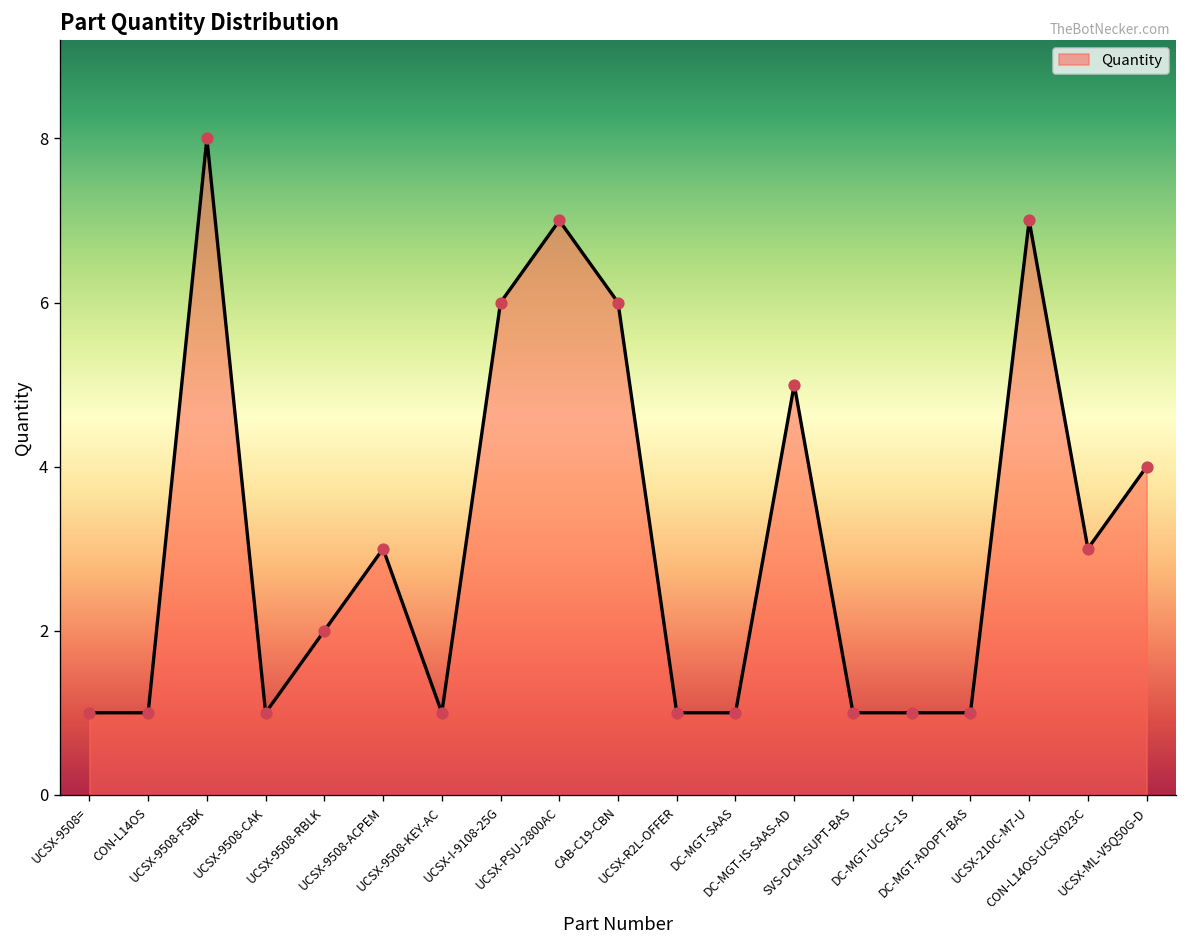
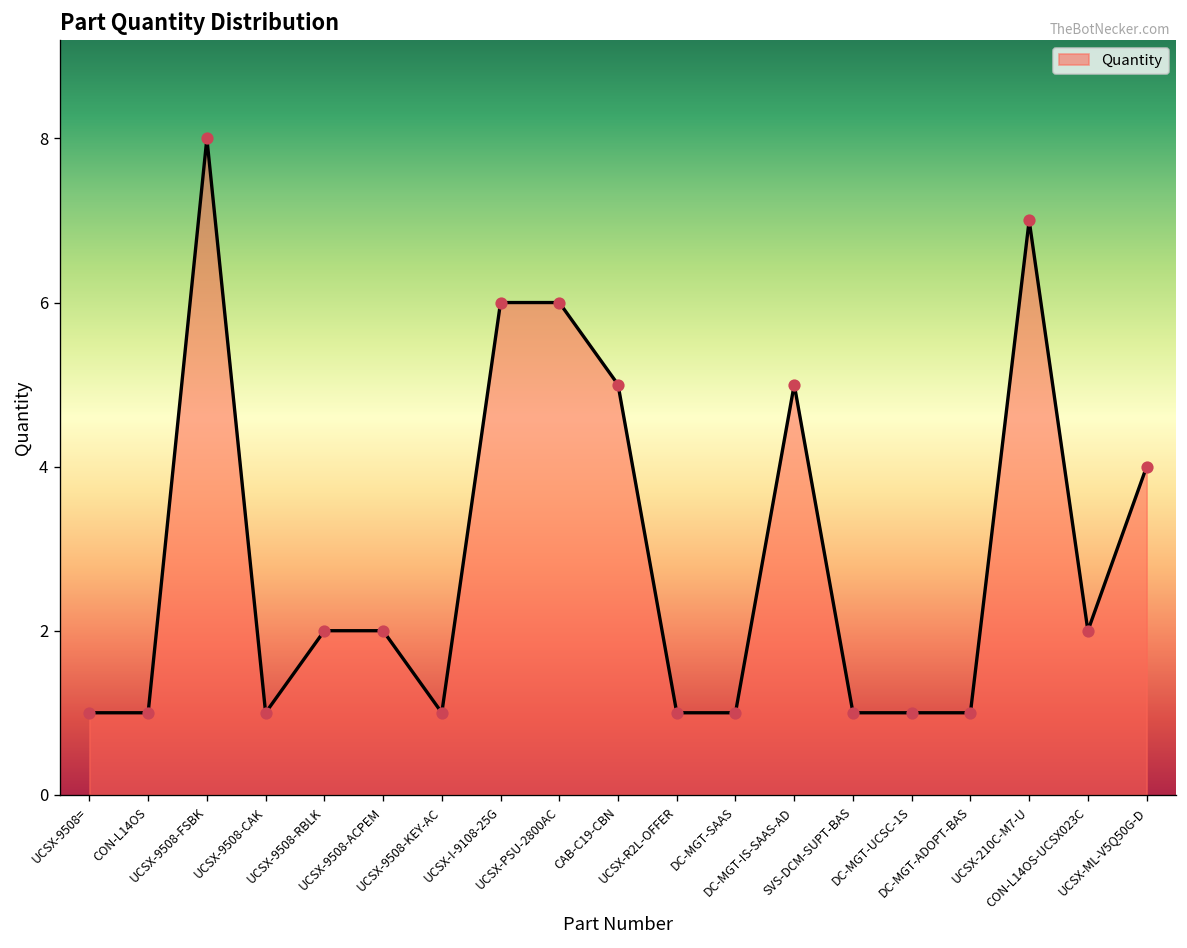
  {
    "UCSX-9508=": 1,
    "CON-L14OS": 1,
    "UCSX-9508-FSBK": 8,
    "UCSX-9508-CAK": 1,
    "UCSX-9508-RBLK": 2,
-   "UCSX-9508-ACPEM": 3,
+   "UCSX-9508-ACPEM": 2,
    "UCSX-9508-KEY-AC": 1,
    "UCSX-I-9108-25G": 6,
-   "UCSX-PSU-2800AC": 7,
-   "CAB-C19-CBN": 6,
+   "UCSX-PSU-2800AC": 6,
+   "CAB-C19-CBN": 5,
    "UCSX-R2L-OFFER": 1,
    "DC-MGT-SAAS": 1,
    "DC-MGT-IS-SAAS-AD": 5,
    "SVS-DCM-SUPT-BAS": 1,
    "DC-MGT-UCSC-1S": 1,
    "DC-MGT-ADOPT-BAS": 1,
    "UCSX-210C-M7-U": 7,
-   "CON-L14OS-UCSX023C": 3,
+   "CON-L14OS-UCSX023C": 2,
    "UCSX-ML-V5Q50G-D": 4
  }
